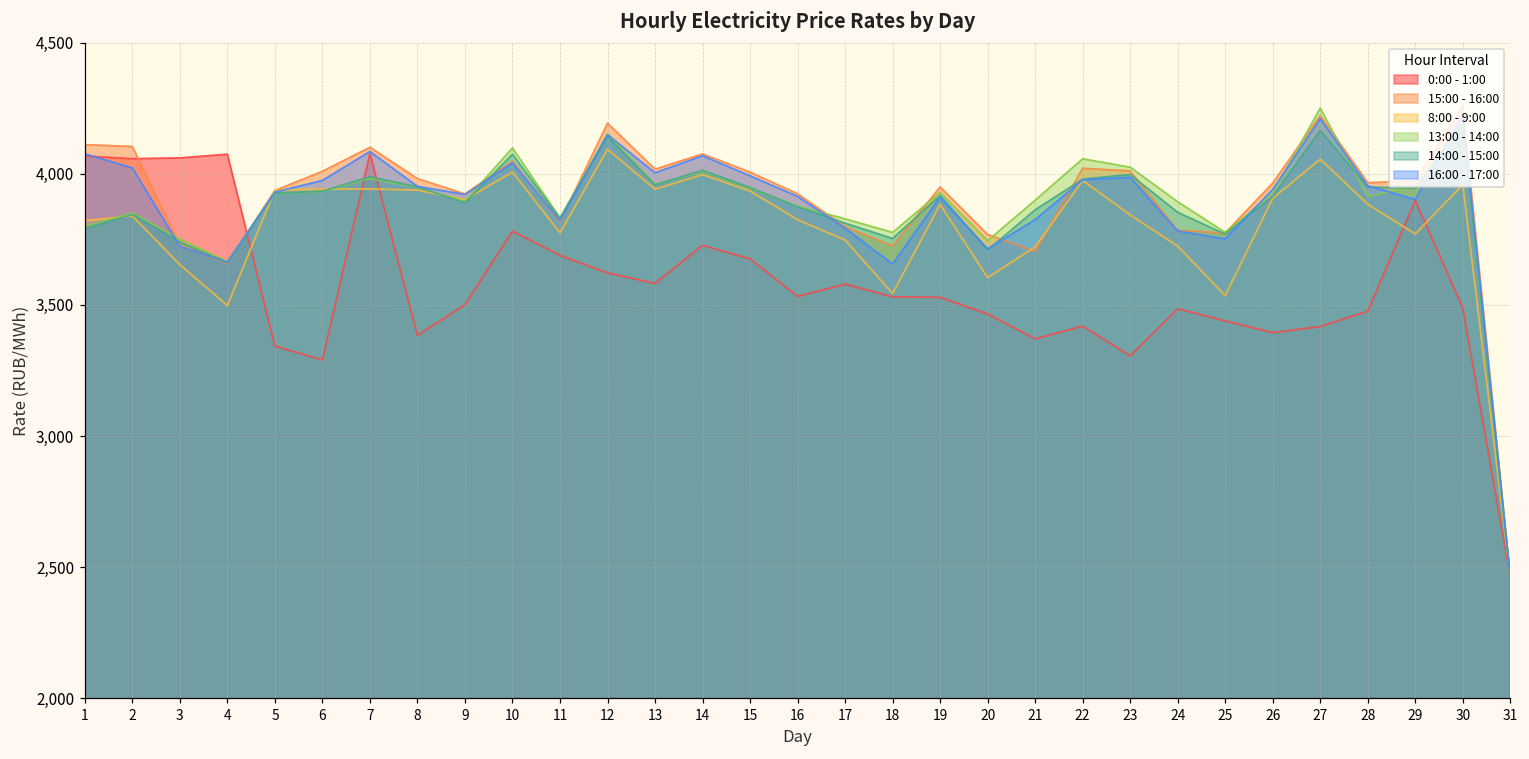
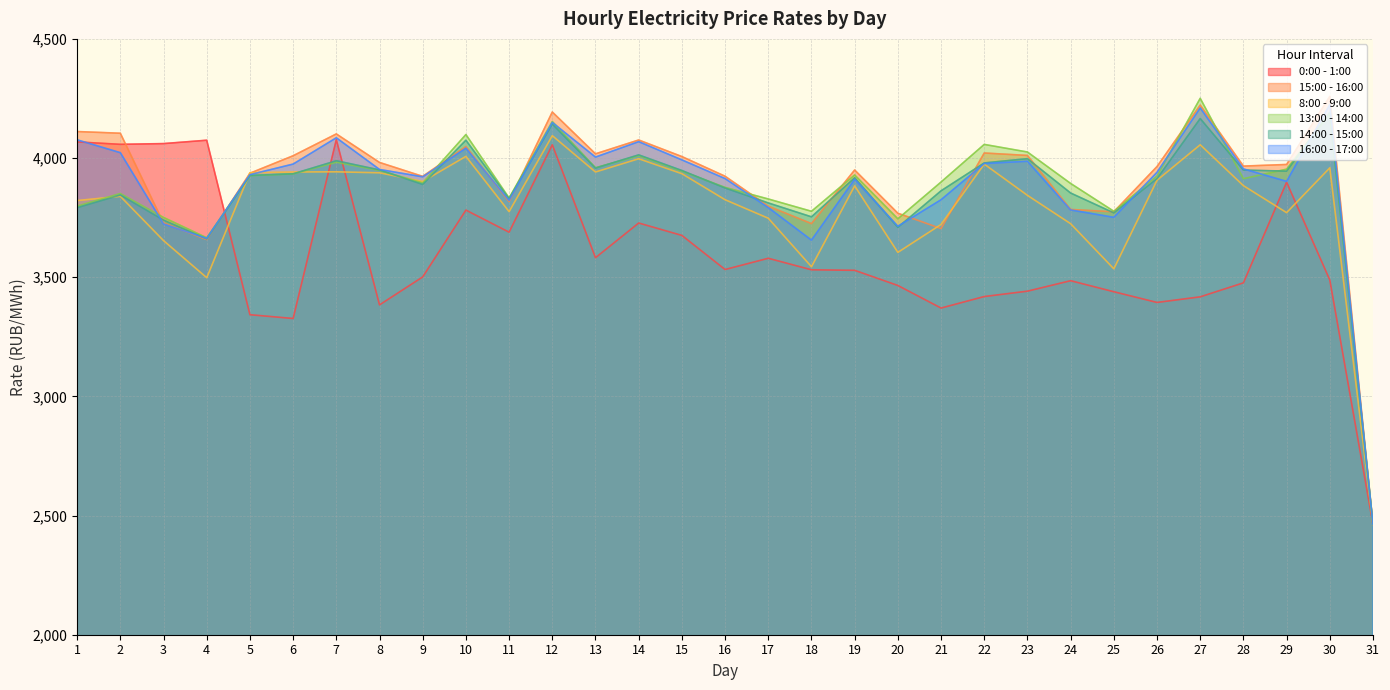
  {
    "0:00 - 1:00": {
      "2": "4,060",
      "3": "4,060",
      "4": "4,070",
      "5": "3,340",
-     "6": "3,290",
+     "6": "3,330",
      "8": "3,380",
      "9": "3,500",
      "10": "3,780",
      "11": "3,690",
-     "12": "3,620",
+     "12": "4,060",
      "13": "3,580",
      "14": "3,730",
      "15": "3,680",
      "16": "3,530",
      "17": "3,580",
      "18": "3,530",
      "19": "3,530",
      "20": "3,470",
      "21": "3,370",
      "22": "3,420",
-     "23": "3,310",
+     "23": "3,440",
      "24": "3,490",
      "25": "3,440",
      "26": "3,390",
      "27": "3,420",
      "28": "3,480",
      "30": "3,490"
    },
    "13:00 - 14:00": {
      "3": "3,750",
      "10": "4,100",
      "17": "3,830",
      "18": "3,780",
      "19": "3,930",
      "20": "3,750",
      "21": "3,900",
      "22": "4,060",
      "23": "4,030",
      "24": "3,890",
      "26": "3,920",
      "27": "4,250",
      "28": "3,910"
    },
    "14:00 - 15:00": {
      "3": "3,740",
      "10": "4,070",
      "17": "3,810",
      "18": "3,750",
      "21": "3,860",
      "23": "4,000",
      "24": "3,850",
      "27": "4,170"
    },
    "16:00 - 17:00": {
      "2": "4,020",
      "6": "3,970",
      "13": "4,000",
      "15": "3,990",
      "18": "3,660",
      "21": "3,830",
      "23": "3,990",
      "25": "3,750",
      "26": "3,940",
      "27": "4,210"
    }
  }
